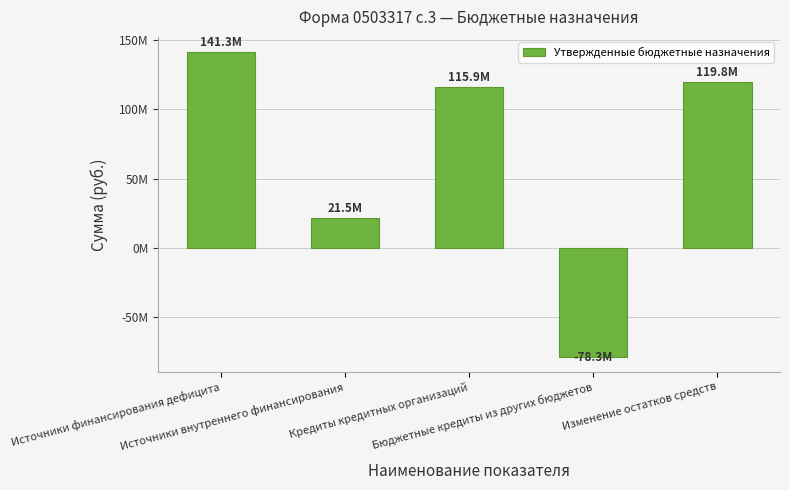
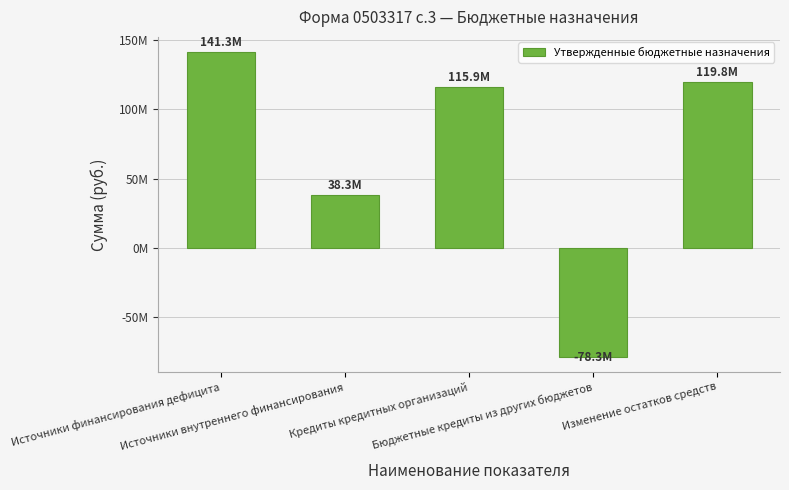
  {
    "Источники финансирования дефицита": "141.3M",
-   "Источники внутреннего финансирования": "21.5M",
+   "Источники внутреннего финансирования": "38.3M",
    "Кредиты кредитных организаций": "115.9M",
    "Бюджетные кредиты из других бюджетов": "-78.3M",
    "Изменение остатков средств": "119.8M"
  }
